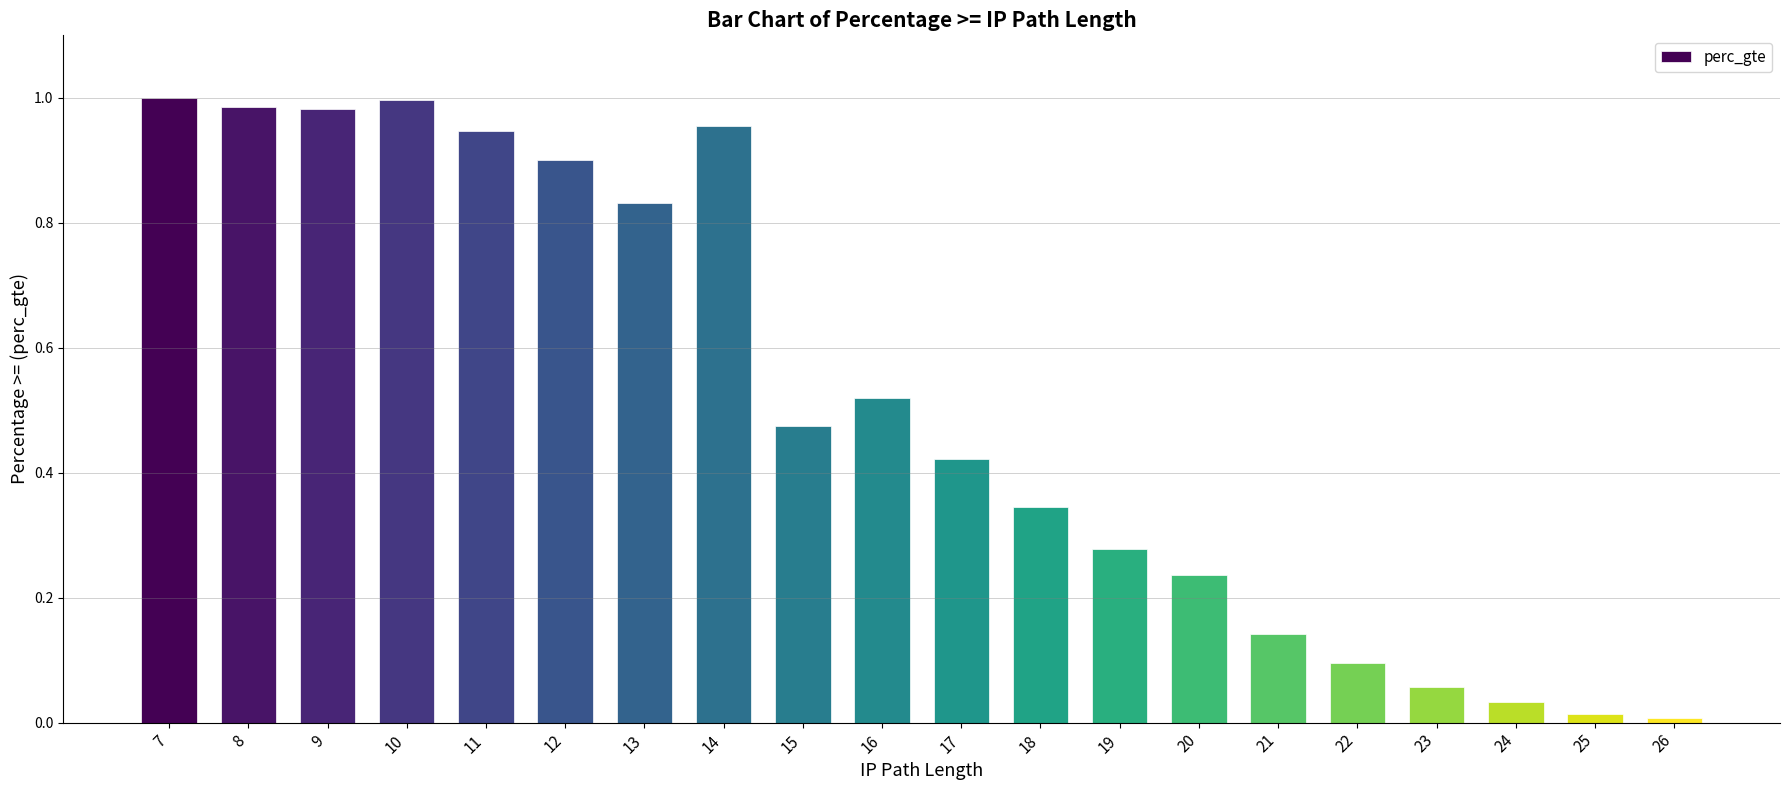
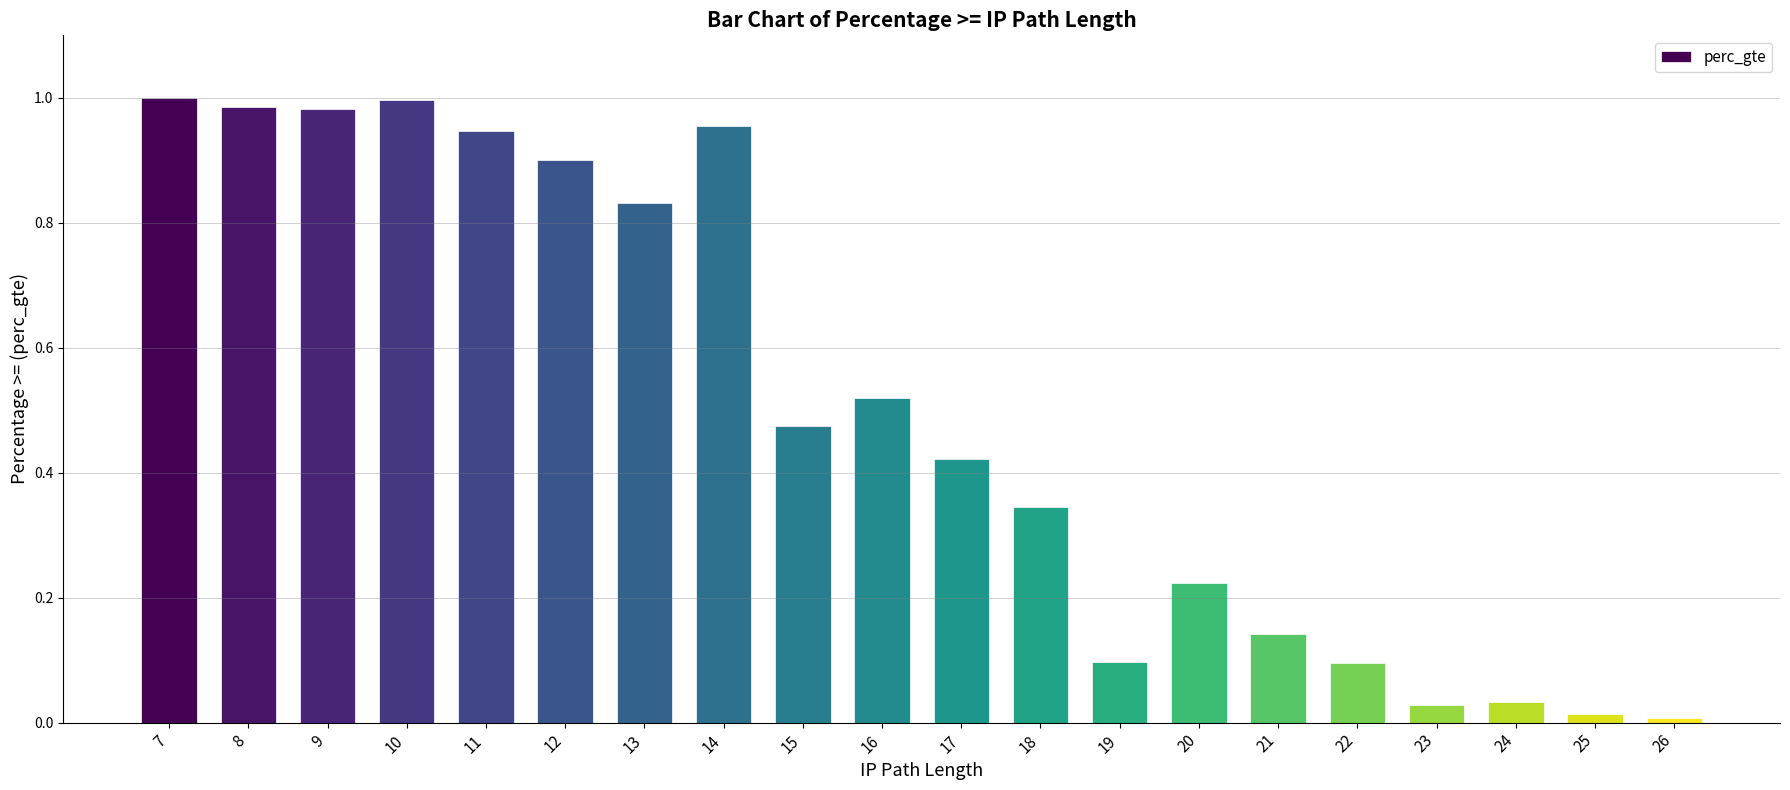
  {
    "7": 1.00,
    "8": 0.99,
    "9": 0.98,
    "10": 1.00,
    "11": 0.95,
    "12": 0.90,
    "13": 0.83,
    "14": 0.95,
    "15": 0.47,
    "16": 0.52,
    "17": 0.42,
    "18": 0.35,
-   "19": 0.28,
-   "20": 0.24,
+   "19": 0.10,
+   "20": 0.22,
    "21": 0.14,
    "22": 0.09,
-   "23": 0.06,
+   "23": 0.03,
    "24": 0.03,
    "25": 0.01,
    "26": 0.01
  }
